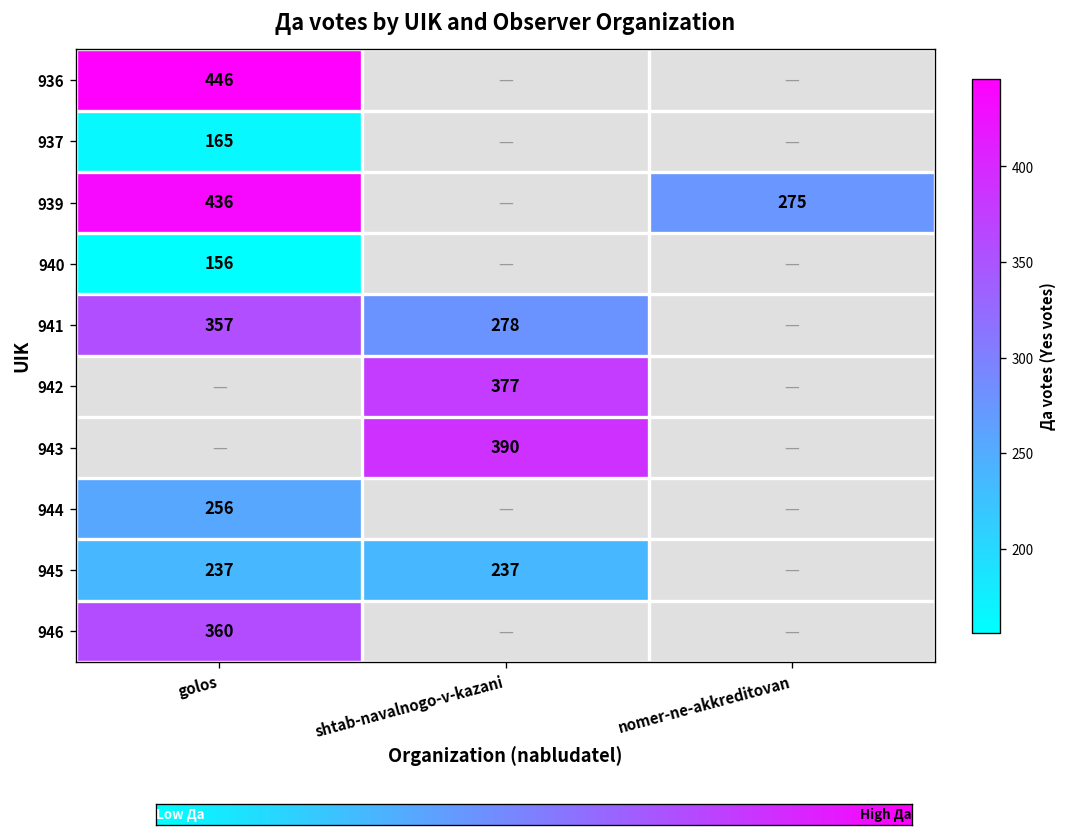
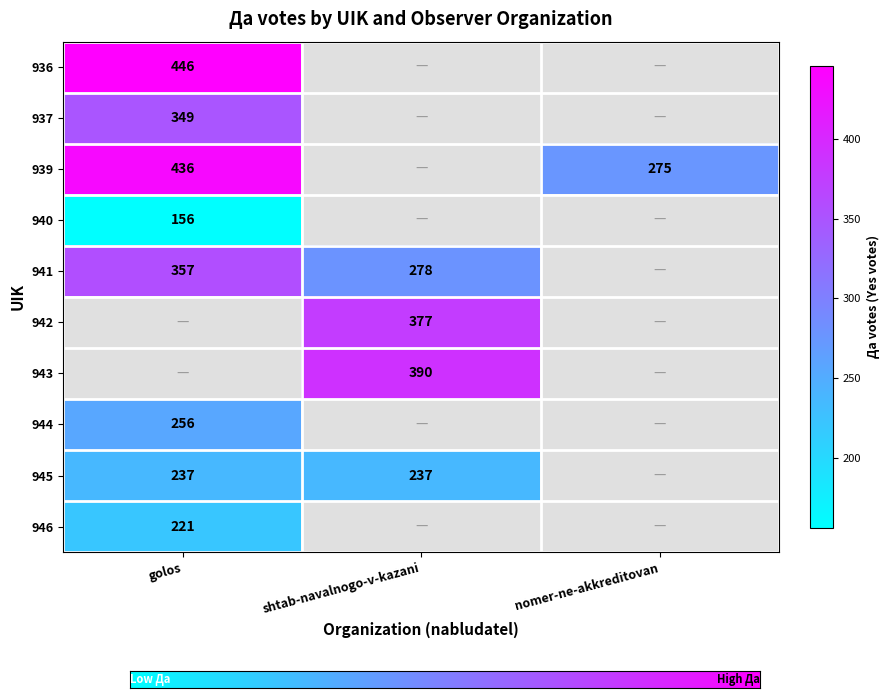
  {
    "936": {
      "golos": 446
    },
    "937": {
-     "golos": 165
+     "golos": 349
    },
    "939": {
      "golos": 436,
      "nomer-ne-akkreditovan": 275
    },
    "940": {
      "golos": 156
    },
    "941": {
      "golos": 357,
      "shtab-navalnogo-v-kazani": 278
    },
    "942": {
      "shtab-navalnogo-v-kazani": 377
    },
    "943": {
      "shtab-navalnogo-v-kazani": 390
    },
    "944": {
      "golos": 256
    },
    "945": {
      "golos": 237,
      "shtab-navalnogo-v-kazani": 237
    },
    "946": {
-     "golos": 360
+     "golos": 221
    }
  }
